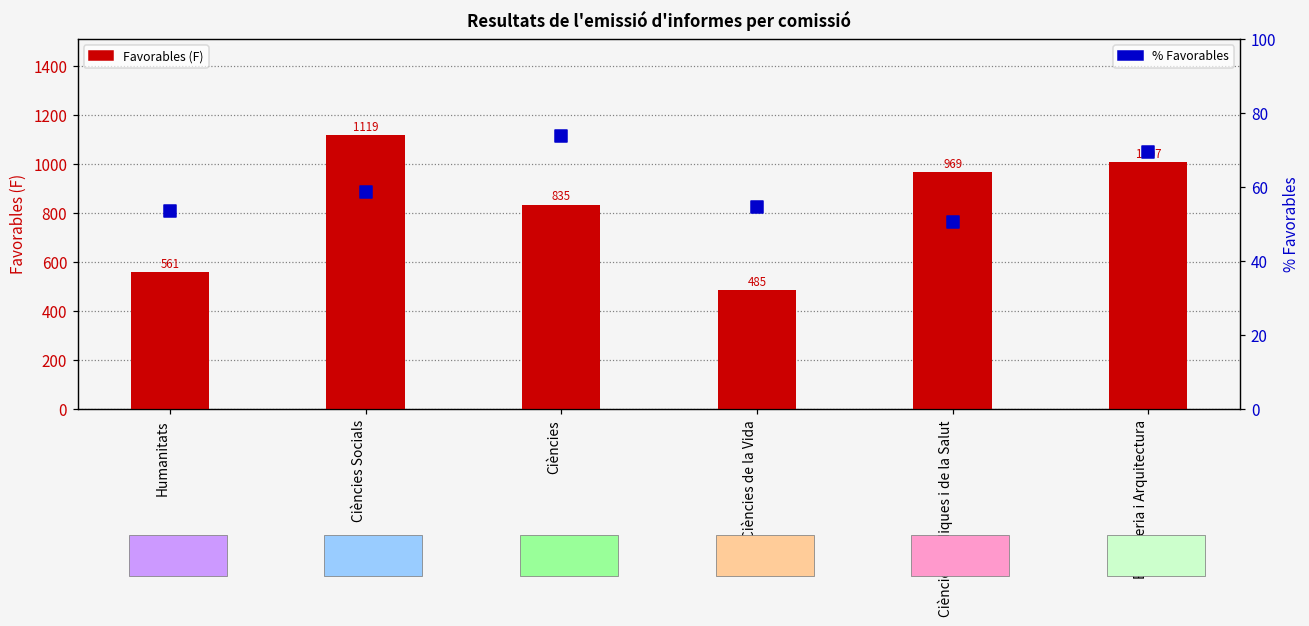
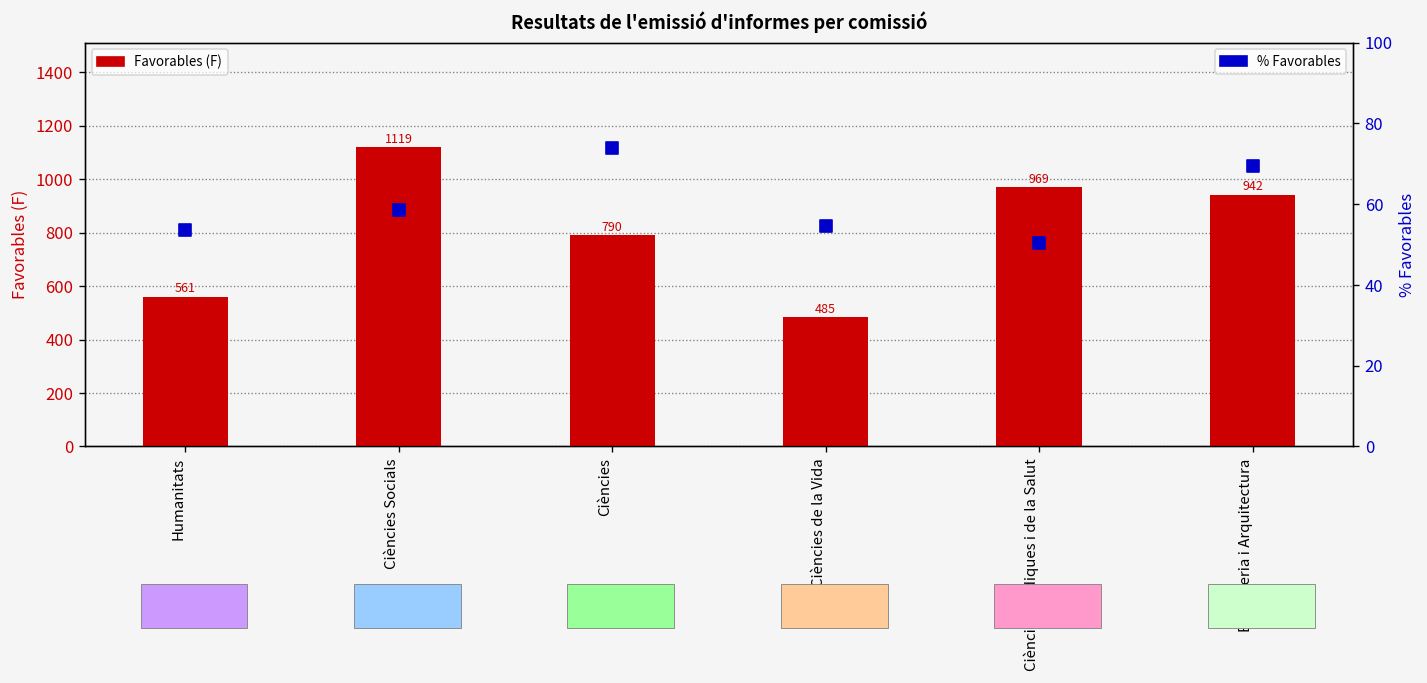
  {
    "Favorables (F)": {
      "Humanitats": 561,
      "Ciències Socials": 1119,
-     "Ciències": 835,
+     "Ciències": 790,
      "Ciències de la Vida": 485,
      "Ciències Mèdiques i de la Salut": 969,
-     "Enginyeria i Arquitectura": 1007
+     "Enginyeria i Arquitectura": 942
    }
  }
